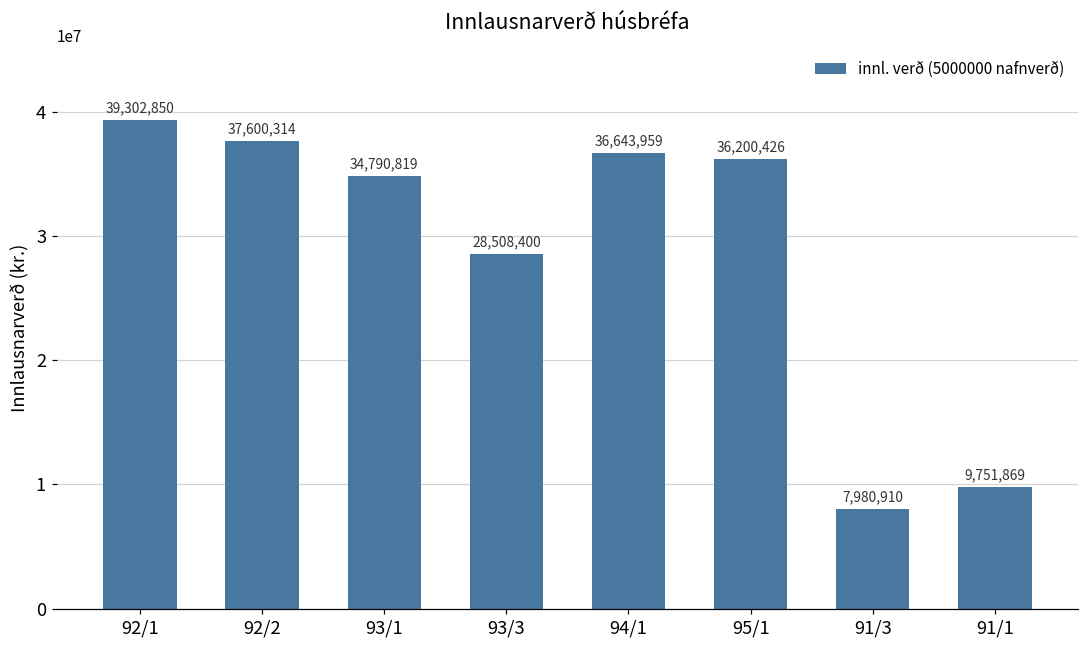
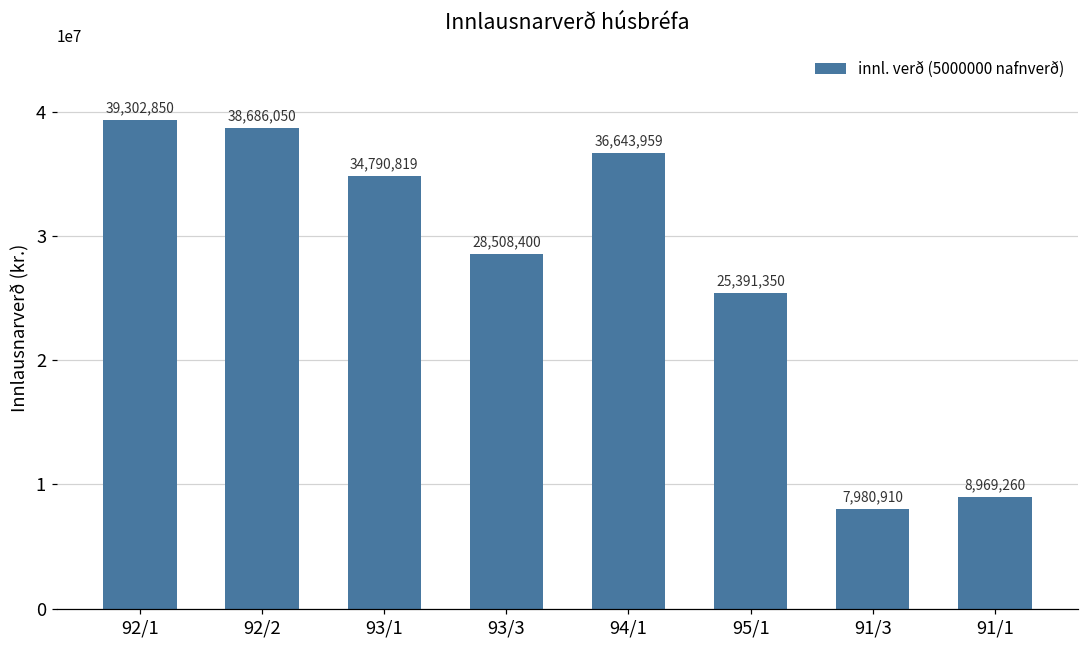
  {
    "92/1": "39,302,850",
-   "92/2": "37,600,314",
+   "92/2": "38,686,050",
    "93/1": "34,790,819",
    "93/3": "28,508,400",
    "94/1": "36,643,959",
-   "95/1": "36,200,426",
+   "95/1": "25,391,350",
    "91/3": "7,980,910",
-   "91/1": "9,751,869"
+   "91/1": "8,969,260"
  }
